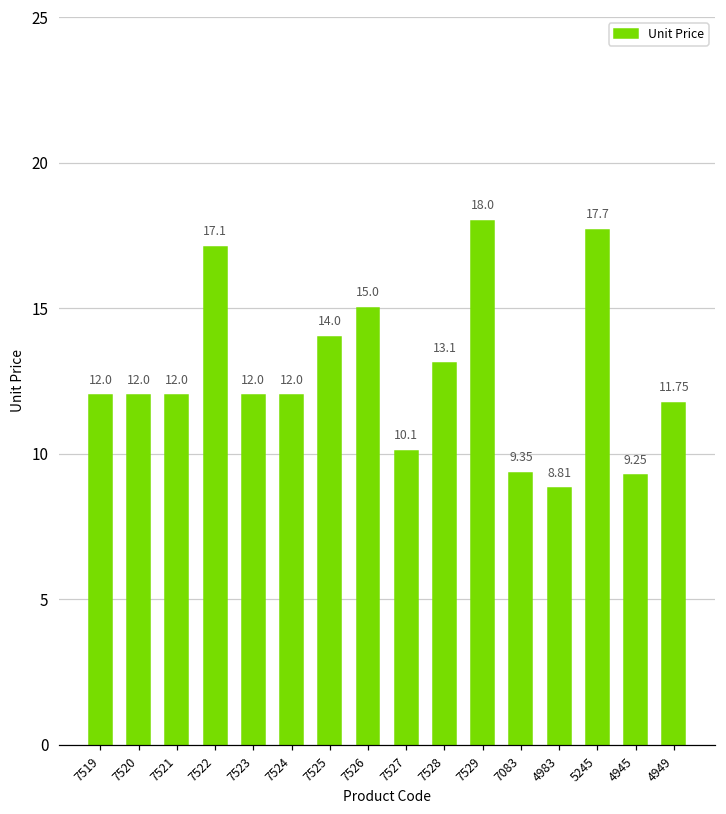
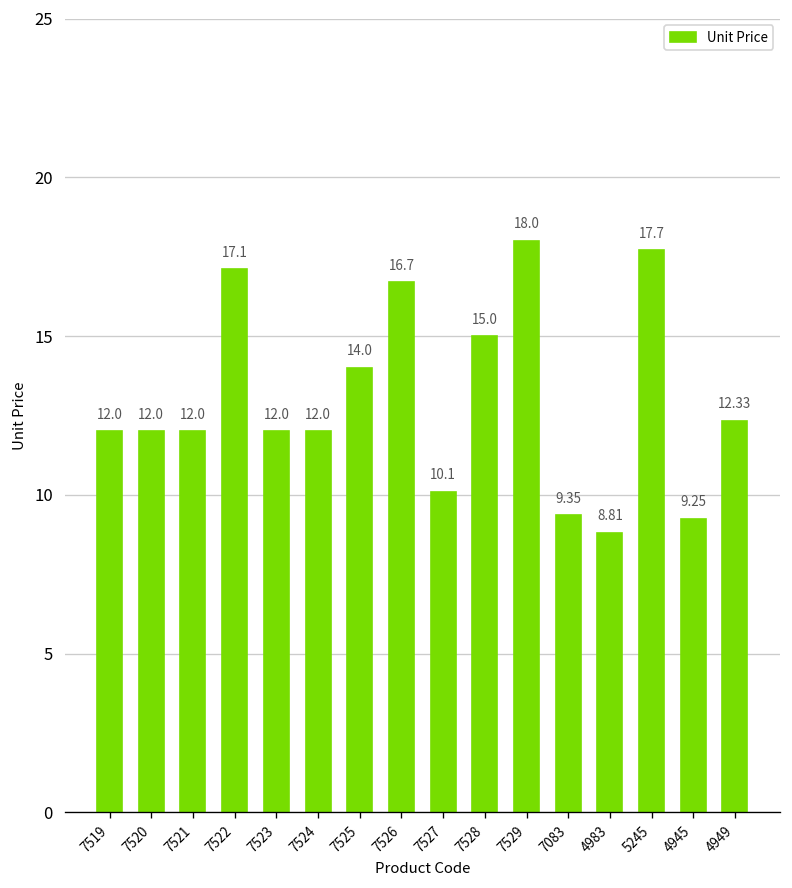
  {
    "7519": 12.0,
    "7520": 12.0,
    "7521": 12.0,
    "7522": 17.1,
    "7523": 12.0,
    "7524": 12.0,
    "7525": 14.0,
-   "7526": 15.0,
+   "7526": 16.7,
    "7527": 10.1,
-   "7528": 13.1,
+   "7528": 15.0,
    "7529": 18.0,
    "7083": 9.35,
    "4983": 8.81,
    "5245": 17.7,
    "4945": 9.25,
-   "4949": 11.75
+   "4949": 12.33
  }
